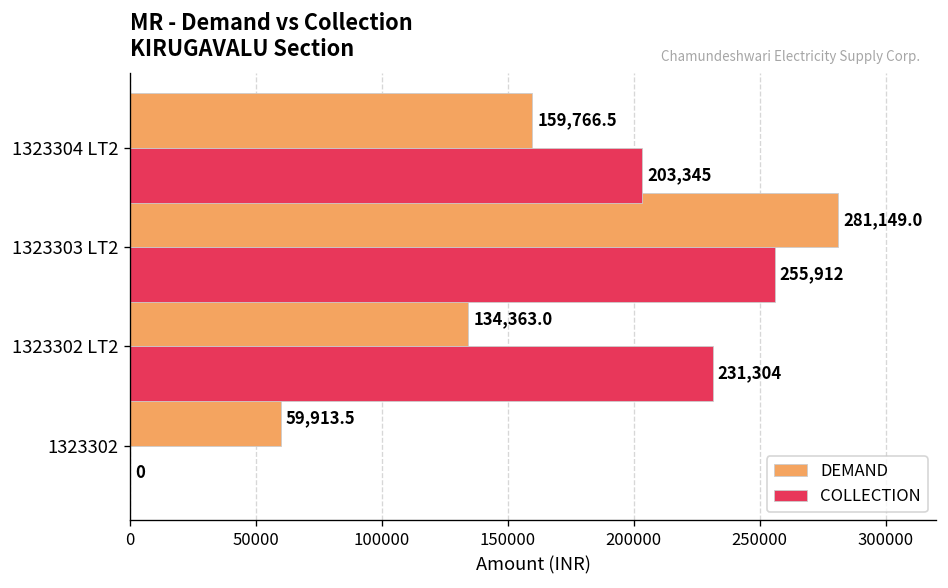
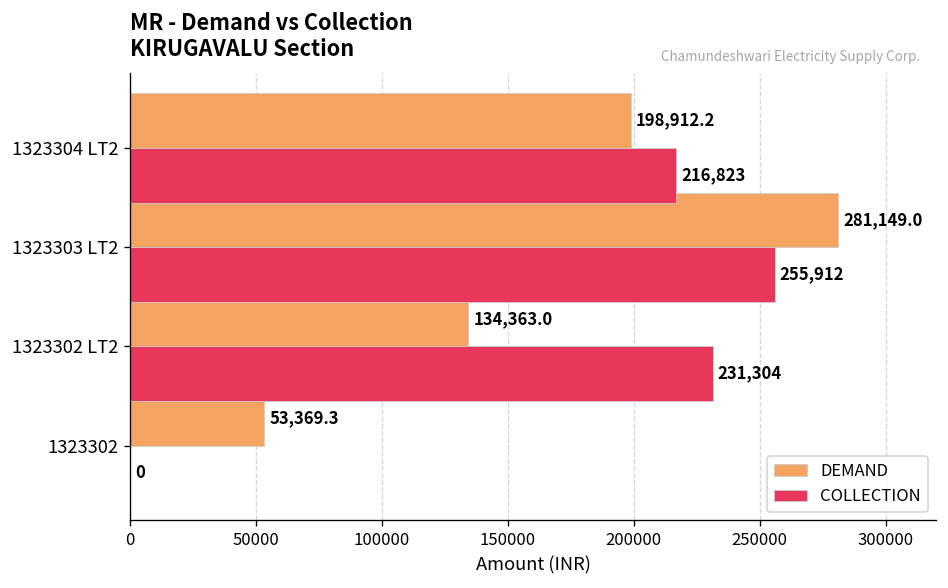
  {
    "DEMAND": {
-     "1323304 LT2": "159,766.5",
+     "1323304 LT2": "198,912.2",
      "1323303 LT2": "281,149.0",
      "1323302 LT2": "134,363.0",
-     "1323302": "59,913.5"
+     "1323302": "53,369.3"
    },
    "COLLECTION": {
-     "1323304 LT2": "203,345",
+     "1323304 LT2": "216,823",
      "1323303 LT2": "255,912",
      "1323302 LT2": "231,304",
      "1323302": "0"
    }
  }
